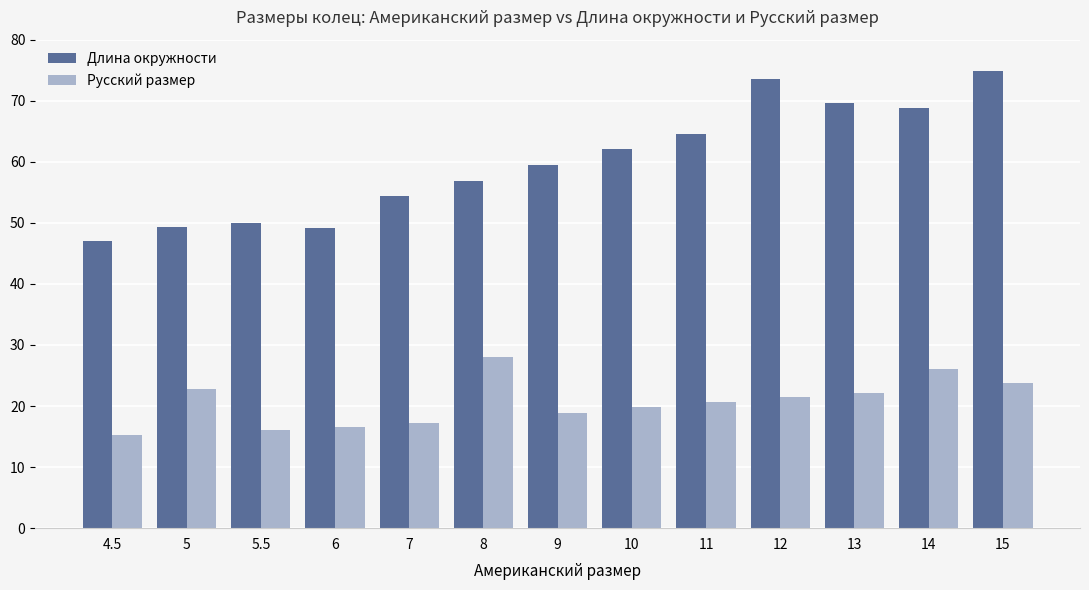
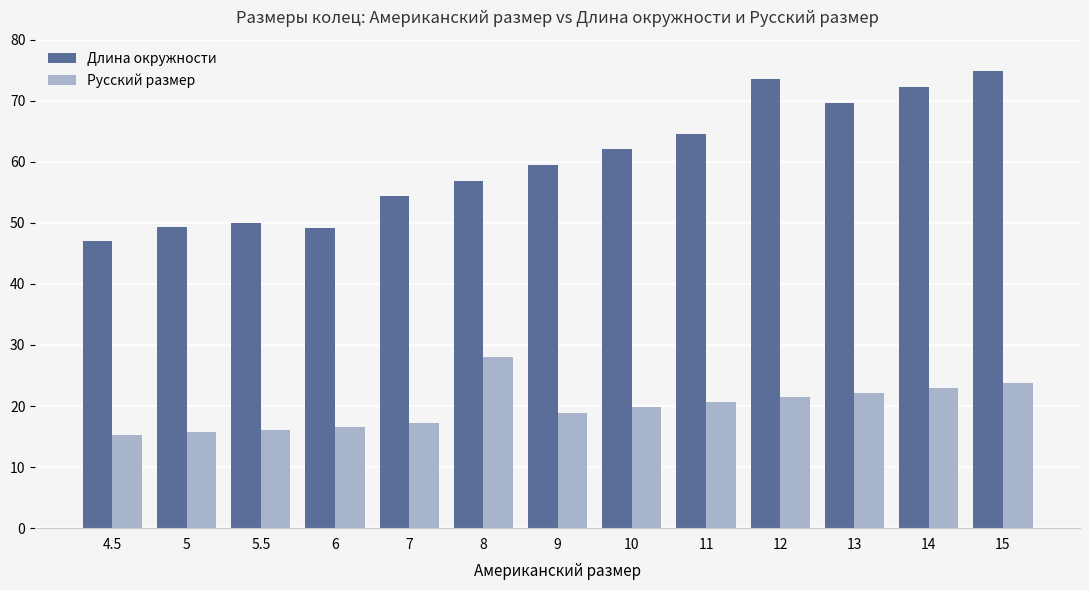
  {
    "Длина окружности": {
      "4.5": 47,
      "5": 49,
      "5.5": 50,
      "6": 49,
      "7": 54,
      "8": 57,
      "9": 60,
      "10": 62,
      "11": 65,
      "12": 74,
      "13": 70,
-     "14": 69,
+     "14": 72,
      "15": 75
    },
    "Русский размер": {
      "4.5": 15,
-     "5": 23,
+     "5": 16,
      "5.5": 16,
      "6": 17,
      "7": 17,
      "8": 28,
      "9": 19,
      "10": 20,
      "11": 21,
      "12": 21,
      "13": 22,
-     "14": 26,
+     "14": 23,
      "15": 24
    }
  }
